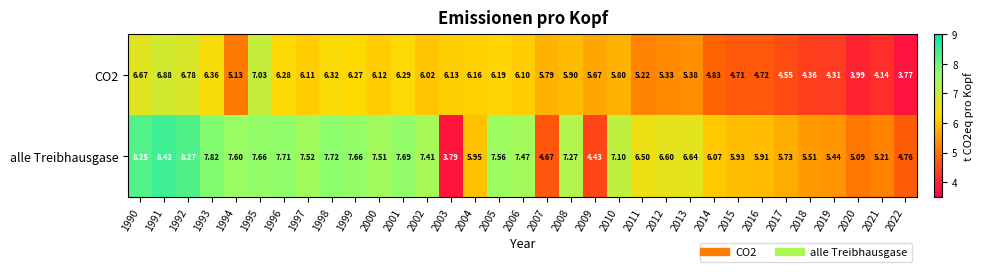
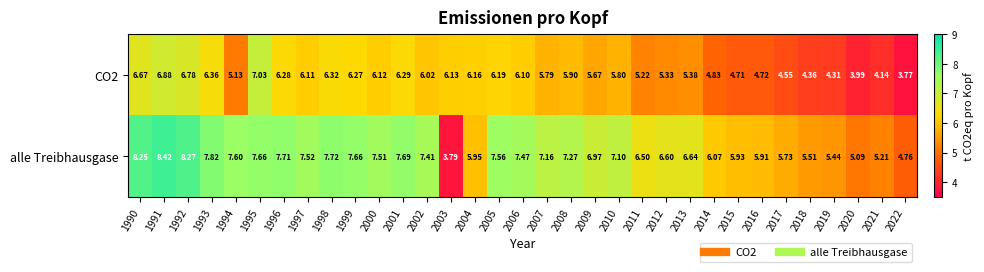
  {
    "CO2": {
      "1990": 6.67,
      "1991": 6.88,
      "1992": 6.78,
      "1993": 6.36,
      "1994": 5.13,
      "1995": 7.03,
      "1996": 6.28,
      "1997": 6.11,
      "1998": 6.32,
      "1999": 6.27,
      "2000": 6.12,
      "2001": 6.29,
      "2002": 6.02,
      "2003": 6.13,
      "2004": 6.16,
      "2005": 6.19,
      "2006": 6.10,
      "2007": 5.79,
      "2008": 5.90,
      "2009": 5.67,
      "2010": 5.80,
      "2011": 5.22,
      "2012": 5.33,
      "2013": 5.38,
      "2014": 4.83,
      "2015": 4.71,
      "2016": 4.72,
      "2017": 4.55,
      "2018": 4.36,
      "2019": 4.31,
      "2020": 3.99,
      "2021": 4.14,
      "2022": 3.77
    },
    "alle Treibhausgase": {
      "1990": 8.25,
      "1991": 8.42,
      "1992": 8.27,
      "1993": 7.82,
      "1994": 7.60,
      "1995": 7.66,
      "1996": 7.71,
      "1997": 7.52,
      "1998": 7.72,
      "1999": 7.66,
      "2000": 7.51,
      "2001": 7.69,
      "2002": 7.41,
      "2003": 3.79,
      "2004": 5.95,
      "2005": 7.56,
      "2006": 7.47,
-     "2007": 4.67,
+     "2007": 7.16,
      "2008": 7.27,
-     "2009": 4.43,
+     "2009": 6.97,
      "2010": 7.10,
      "2011": 6.50,
      "2012": 6.60,
      "2013": 6.64,
      "2014": 6.07,
      "2015": 5.93,
      "2016": 5.91,
      "2017": 5.73,
      "2018": 5.51,
      "2019": 5.44,
      "2020": 5.09,
      "2021": 5.21,
      "2022": 4.76
    }
  }
